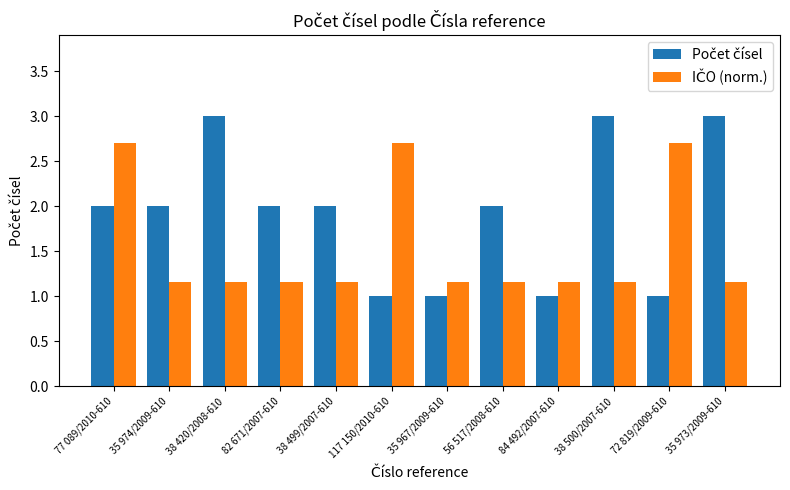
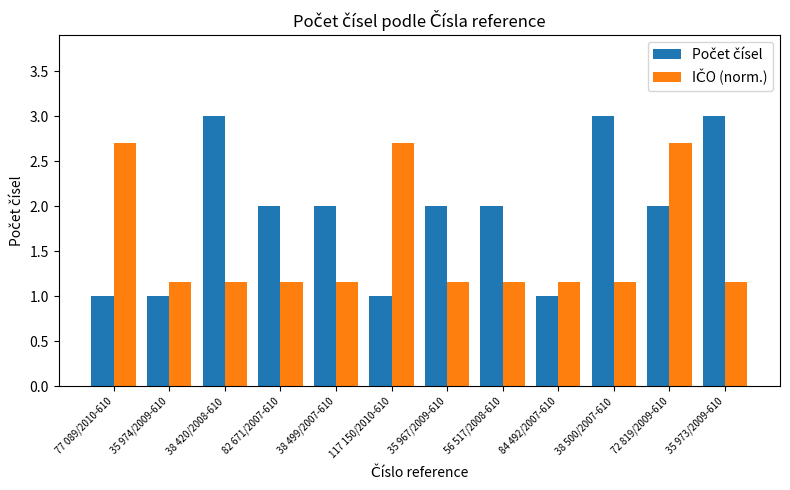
  {
    "Počet čísel": {
-     "77 089/2010-610": 2,
-     "35 974/2009-610": 2,
+     "77 089/2010-610": 1,
+     "35 974/2009-610": 1,
      "38 420/2008-610": 3,
      "82 671/2007-610": 2,
      "38 499/2007-610": 2,
      "117 150/2010-610": 1,
-     "35 967/2009-610": 1,
+     "35 967/2009-610": 2,
      "56 517/2008-610": 2,
      "84 492/2007-610": 1,
      "38 500/2007-610": 3,
-     "72 819/2009-610": 1,
+     "72 819/2009-610": 2,
      "35 973/2009-610": 3
    },
    "IČO (norm.)": {
      "77 089/2010-610": 2.7,
      "35 974/2009-610": 1.2,
      "38 420/2008-610": 1.2,
      "82 671/2007-610": 1.2,
      "38 499/2007-610": 1.2,
      "117 150/2010-610": 2.7,
      "35 967/2009-610": 1.2,
      "56 517/2008-610": 1.2,
      "84 492/2007-610": 1.2,
      "38 500/2007-610": 1.2,
      "72 819/2009-610": 2.7,
      "35 973/2009-610": 1.2
    }
  }
